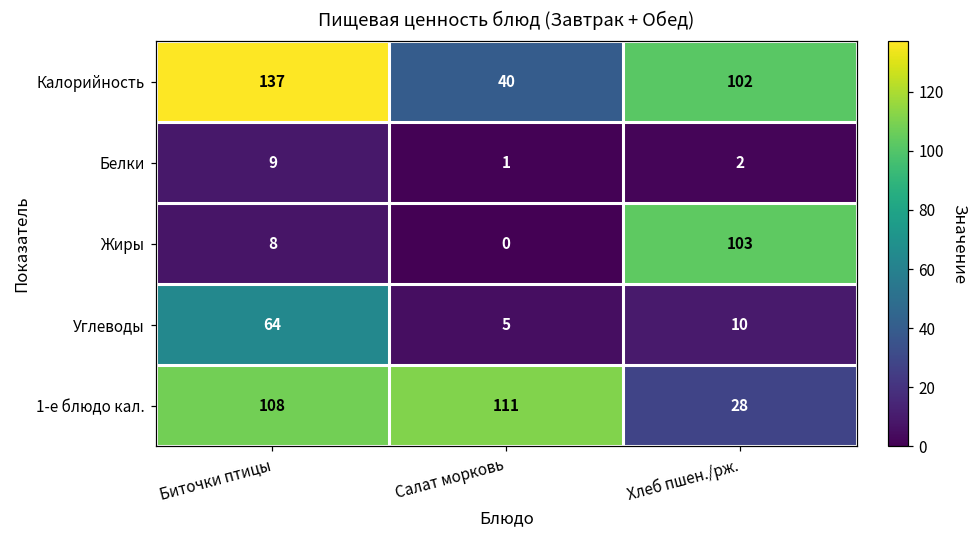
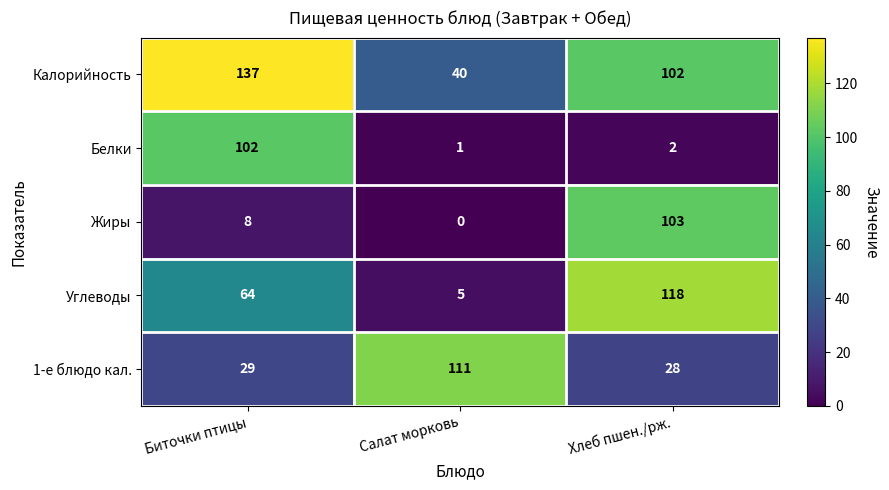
  {
    "Калорийность": {
      "Биточки птицы": 137,
      "Салат морковь": 40,
      "Хлеб пшен./рж.": 102
    },
    "Белки": {
-     "Биточки птицы": 9,
+     "Биточки птицы": 102,
      "Салат морковь": 1,
      "Хлеб пшен./рж.": 2
    },
    "Жиры": {
      "Биточки птицы": 8,
      "Салат морковь": 0,
      "Хлеб пшен./рж.": 103
    },
    "Углеводы": {
      "Биточки птицы": 64,
      "Салат морковь": 5,
-     "Хлеб пшен./рж.": 10
+     "Хлеб пшен./рж.": 118
    },
    "1-е блюдо кал.": {
-     "Биточки птицы": 108,
+     "Биточки птицы": 29,
      "Салат морковь": 111,
      "Хлеб пшен./рж.": 28
    }
  }
